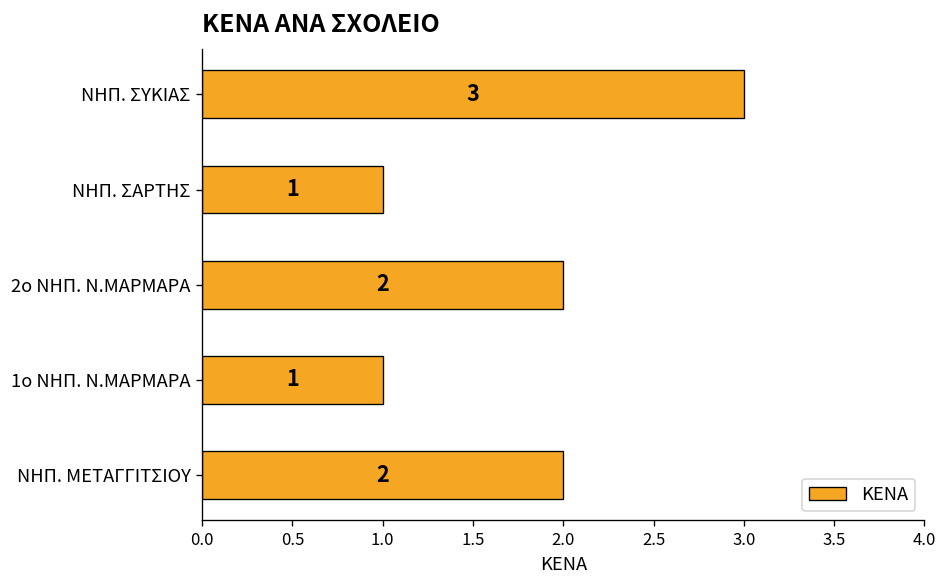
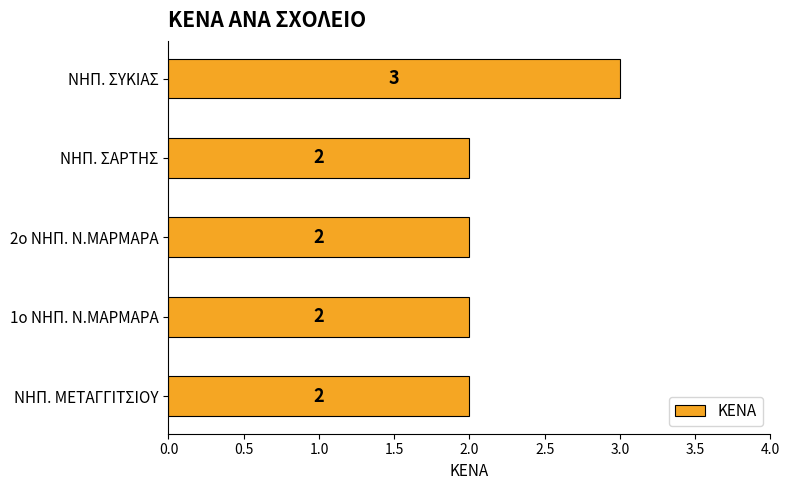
  {
    "ΝΗΠ. ΣΥΚΙΑΣ": 3,
-   "ΝΗΠ. ΣΑΡΤΗΣ": 1,
+   "ΝΗΠ. ΣΑΡΤΗΣ": 2,
    "2ο ΝΗΠ. Ν.ΜΑΡΜΑΡΑ": 2,
-   "1ο ΝΗΠ. Ν.ΜΑΡΜΑΡΑ": 1,
+   "1ο ΝΗΠ. Ν.ΜΑΡΜΑΡΑ": 2,
    "ΝΗΠ. ΜΕΤΑΓΓΙΤΣΙΟΥ": 2
  }
